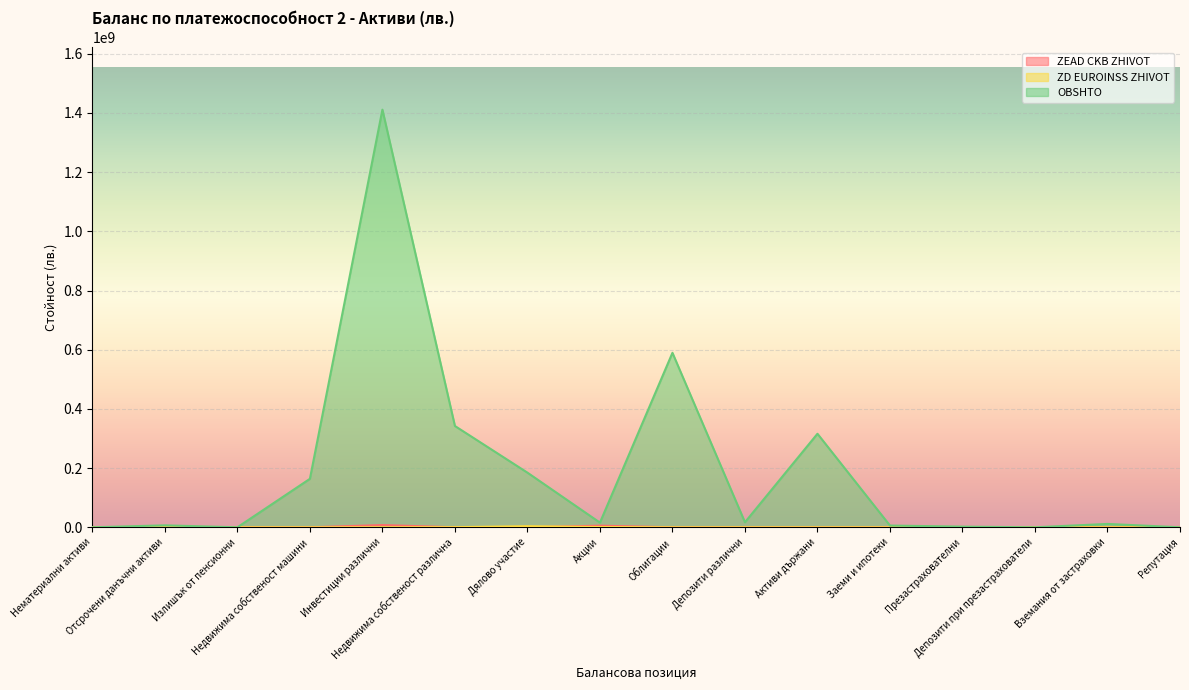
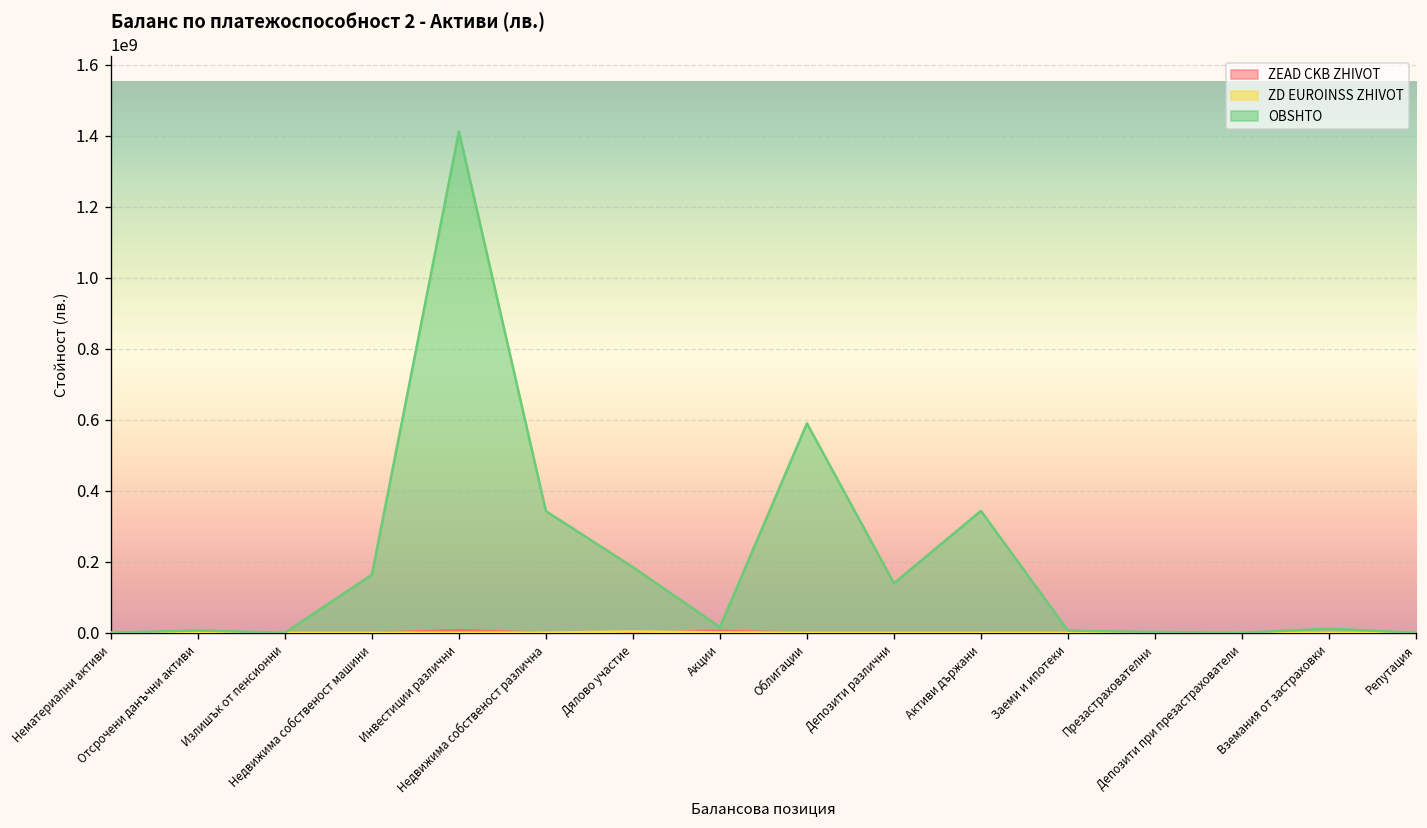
  {
    "OBSHTO": {
      "Недвижима собственост машини": 160000000,
      "Инвестиции различни": 1410000000,
      "Недвижима собственост различна": 340000000,
      "Дялово участие": 180000000,
      "Акции": 20000000,
      "Облигации": 590000000,
-     "Депозити различни": 20000000,
-     "Активи държани": 320000000,
+     "Депозити различни": 140000000,
+     "Активи държани": 340000000,
      "Вземания от застраховки": 10000000
    }
  }
